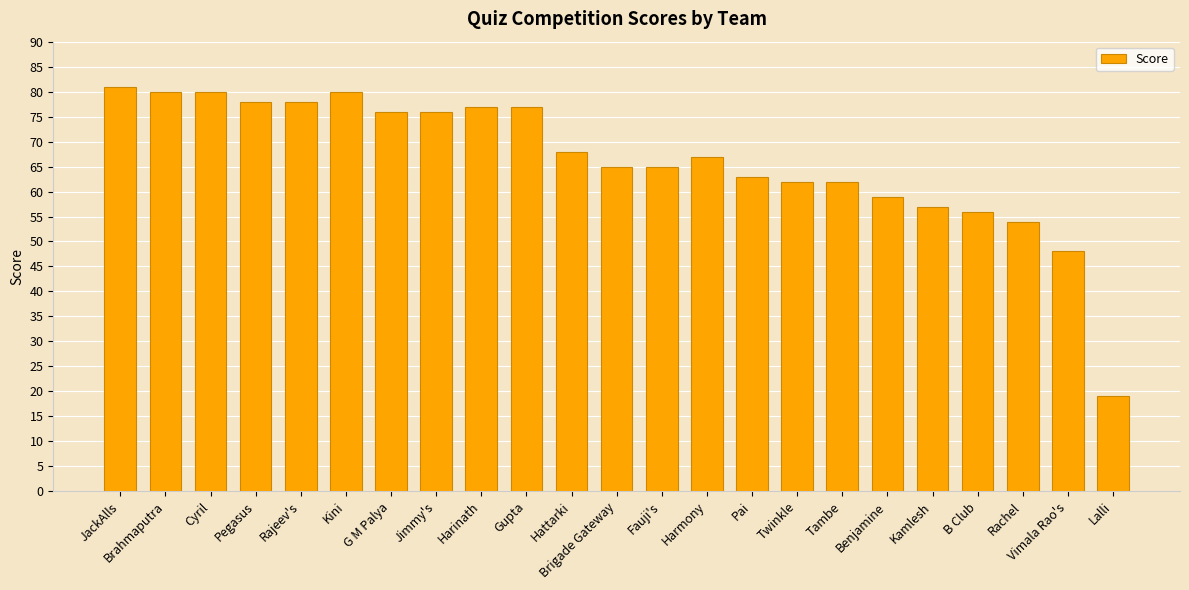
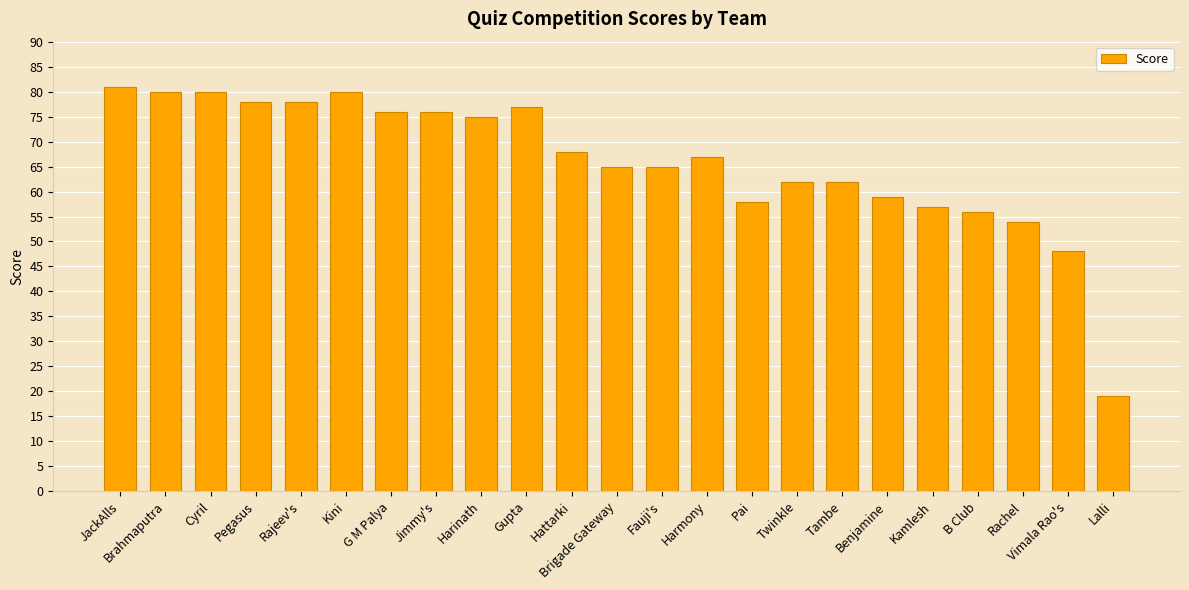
  {
    "JackAlls": 81,
    "Brahmaputra": 80,
    "Cyril": 80,
    "Pegasus": 78,
    "Rajeev's": 78,
    "Kini": 80,
    "G M Palya": 76,
    "Jimmy's": 76,
-   "Harinath": 77,
+   "Harinath": 75,
    "Gupta": 77,
    "Hattarki": 68,
    "Brigade Gateway": 65,
    "Fauji's": 65,
    "Harmony": 67,
-   "Pai": 63,
+   "Pai": 58,
    "Twinkle": 62,
    "Tambe": 62,
    "Benjamine": 59,
    "Kamlesh": 57,
    "B Club": 56,
    "Rachel": 54,
    "Vimala Rao's": 48,
    "Lalli": 19
  }
